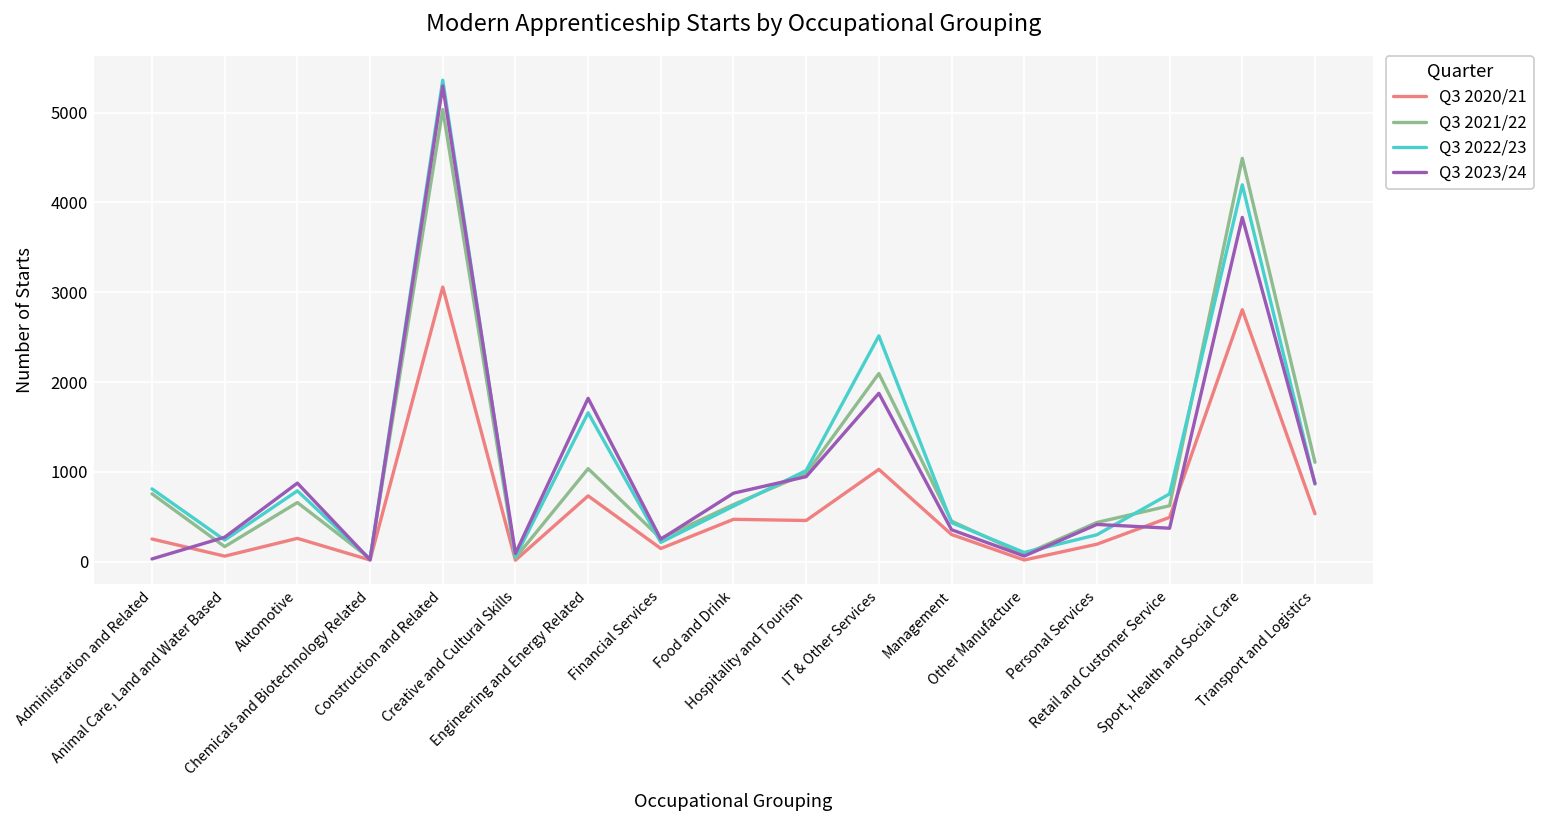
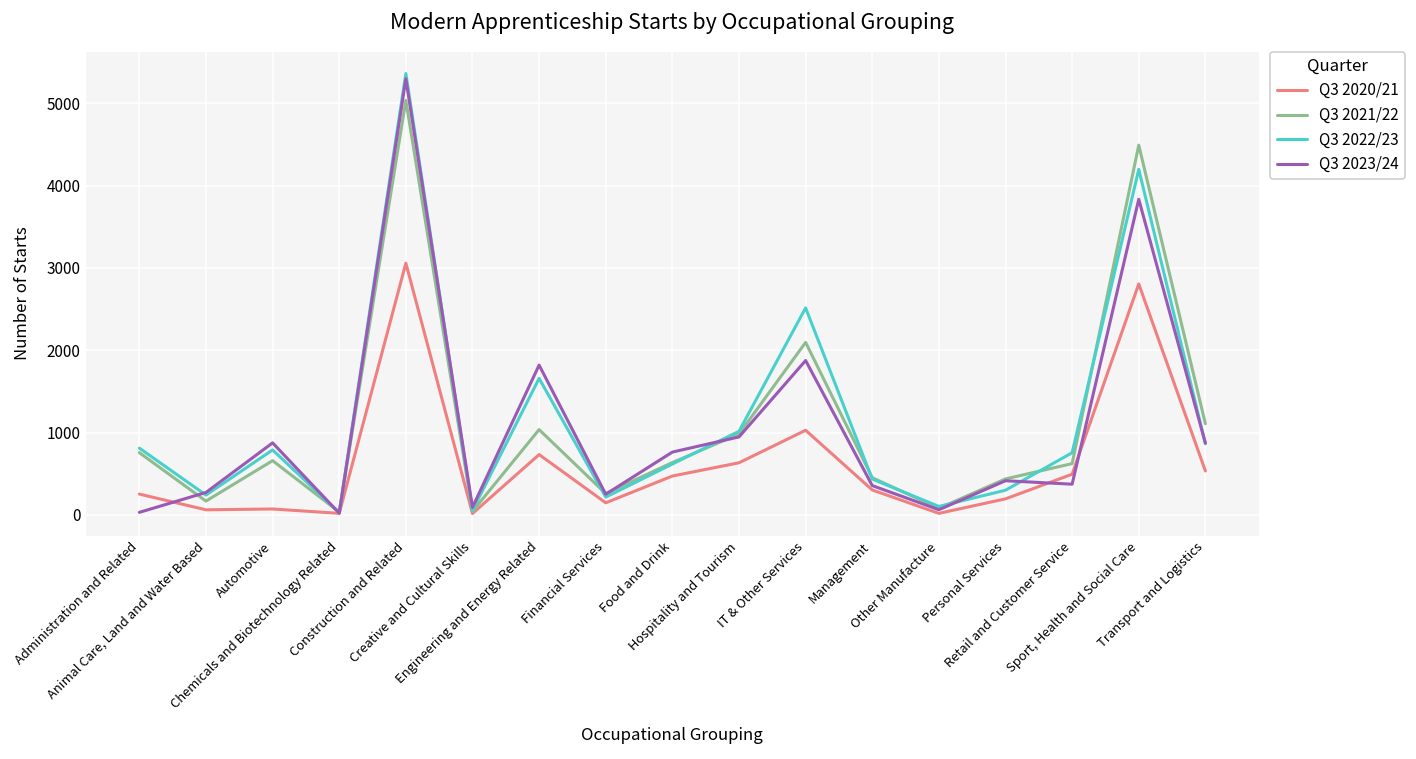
  {
    "Q3 2020/21": {
      "Administration and Related": 300,
      "Animal Care, Land and Water Based": 100,
-     "Automotive": 300,
+     "Automotive": 100,
      "Construction and Related": 3100,
      "Engineering and Energy Related": 700,
      "Financial Services": 100,
      "Food and Drink": 500,
-     "Hospitality and Tourism": 500,
+     "Hospitality and Tourism": 600,
      "IT & Other Services": 1000,
      "Management": 300,
      "Other Manufacture": 0,
      "Personal Services": 200,
      "Retail and Customer Service": 500,
      "Sport, Health and Social Care": 2800,
      "Transport and Logistics": 500
    },
    "Q3 2021/22": {
      "Administration and Related": 800,
      "Animal Care, Land and Water Based": 200,
      "Automotive": 700,
      "Construction and Related": 5000,
      "Engineering and Energy Related": 1000,
      "IT & Other Services": 2100,
      "Retail and Customer Service": 600,
      "Sport, Health and Social Care": 4500,
      "Transport and Logistics": 1100
    },
    "Q3 2022/23": {
      "Administration and Related": 800,
      "Automotive": 800,
      "Construction and Related": 5400,
      "Engineering and Energy Related": 1700,
      "Financial Services": 200,
      "IT & Other Services": 2500,
      "Personal Services": 300,
      "Retail and Customer Service": 800,
      "Sport, Health and Social Care": 4200
    },
    "Q3 2023/24": {
      "Administration and Related": 0,
      "Automotive": 900,
      "Construction and Related": 5300,
      "Creative and Cultural Skills": 100,
      "Engineering and Energy Related": 1800,
      "Food and Drink": 800,
      "Hospitality and Tourism": 900,
      "IT & Other Services": 1900,
      "Management": 400,
      "Retail and Customer Service": 400,
      "Sport, Health and Social Care": 3800
    }
  }
